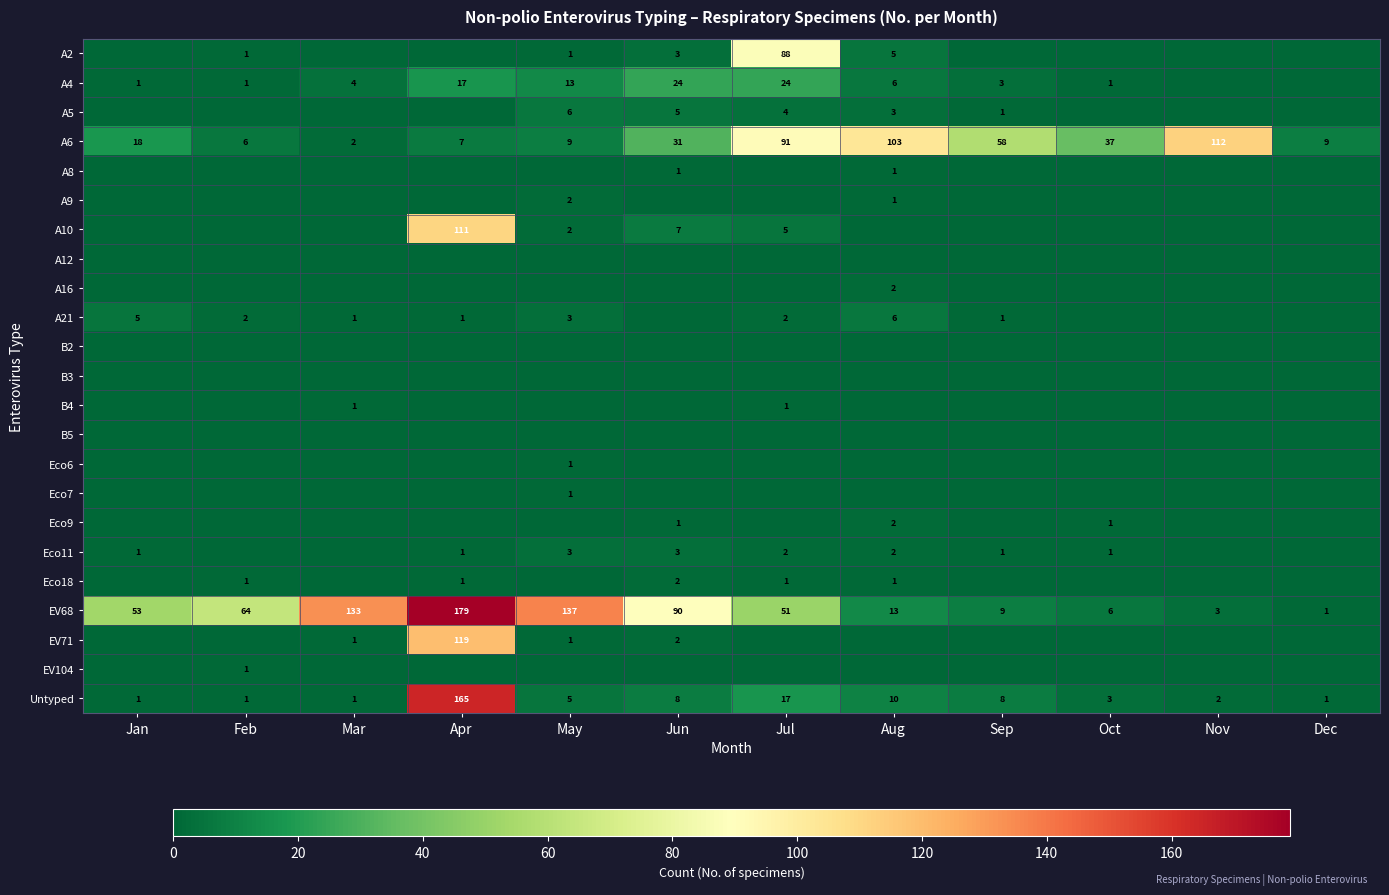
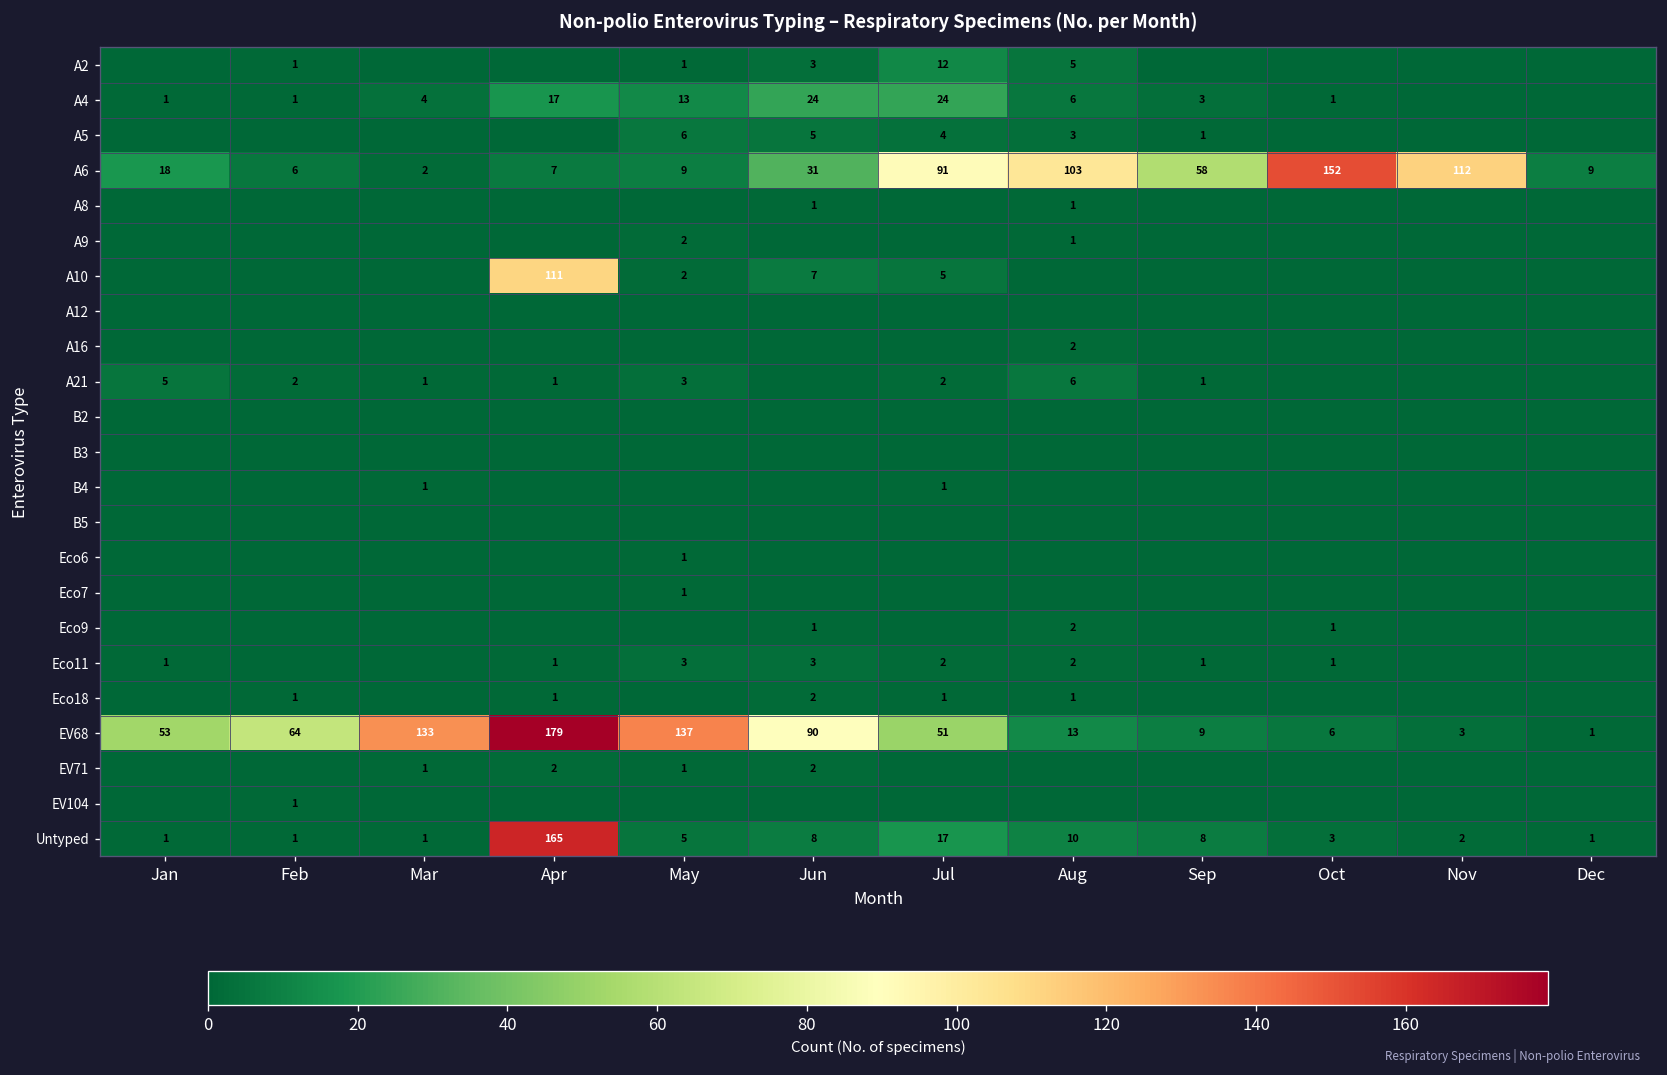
  {
    "A2": {
      "Feb": 1,
      "May": 1,
      "Jun": 3,
-     "Jul": 88,
+     "Jul": 12,
      "Aug": 5
    },
    "A4": {
      "Jan": 1,
      "Feb": 1,
      "Mar": 4,
      "Apr": 17,
      "May": 13,
      "Jun": 24,
      "Jul": 24,
      "Aug": 6,
      "Sep": 3,
      "Oct": 1
    },
    "A5": {
      "May": 6,
      "Jun": 5,
      "Jul": 4,
      "Aug": 3,
      "Sep": 1
    },
    "A6": {
      "Jan": 18,
      "Feb": 6,
      "Mar": 2,
      "Apr": 7,
      "May": 9,
      "Jun": 31,
      "Jul": 91,
      "Aug": 103,
      "Sep": 58,
-     "Oct": 37,
+     "Oct": 152,
      "Nov": 112,
      "Dec": 9
    },
    "A8": {
      "Jun": 1,
      "Aug": 1
    },
    "A9": {
      "May": 2,
      "Aug": 1
    },
    "A10": {
      "Apr": 111,
      "May": 2,
      "Jun": 7,
      "Jul": 5
    },
    "A16": {
      "Aug": 2
    },
    "A21": {
      "Jan": 5,
      "Feb": 2,
      "Mar": 1,
      "Apr": 1,
      "May": 3,
      "Jul": 2,
      "Aug": 6,
      "Sep": 1
    },
    "B4": {
      "Mar": 1,
      "Jul": 1
    },
    "Eco6": {
      "May": 1
    },
    "Eco7": {
      "May": 1
    },
    "Eco9": {
      "Jun": 1,
      "Aug": 2,
      "Oct": 1
    },
    "Eco11": {
      "Jan": 1,
      "Apr": 1,
      "May": 3,
      "Jun": 3,
      "Jul": 2,
      "Aug": 2,
      "Sep": 1,
      "Oct": 1
    },
    "Eco18": {
      "Feb": 1,
      "Apr": 1,
      "Jun": 2,
      "Jul": 1,
      "Aug": 1
    },
    "EV68": {
      "Jan": 53,
      "Feb": 64,
      "Mar": 133,
      "Apr": 179,
      "May": 137,
      "Jun": 90,
      "Jul": 51,
      "Aug": 13,
      "Sep": 9,
      "Oct": 6,
      "Nov": 3,
      "Dec": 1
    },
    "EV71": {
      "Mar": 1,
-     "Apr": 119,
+     "Apr": 2,
      "May": 1,
      "Jun": 2
    },
    "EV104": {
      "Feb": 1
    },
    "Untyped": {
      "Jan": 1,
      "Feb": 1,
      "Mar": 1,
      "Apr": 165,
      "May": 5,
      "Jun": 8,
      "Jul": 17,
      "Aug": 10,
      "Sep": 8,
      "Oct": 3,
      "Nov": 2,
      "Dec": 1
    }
  }
